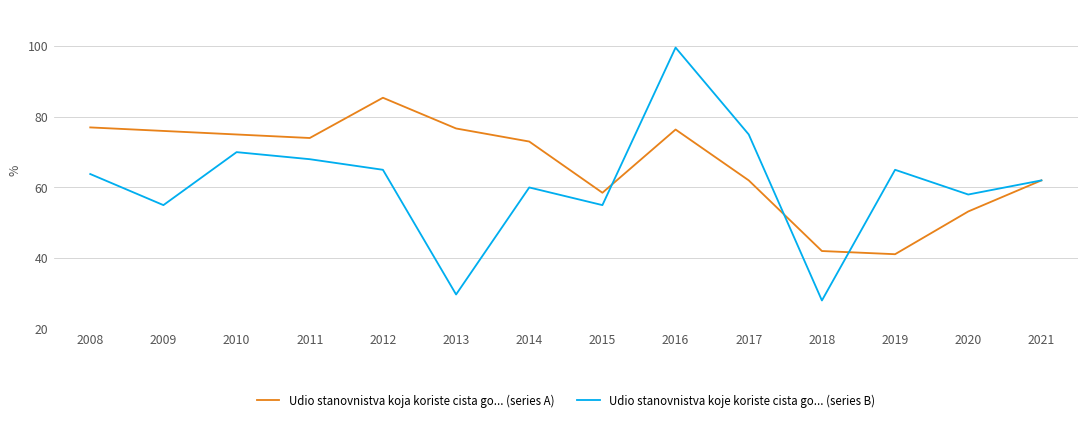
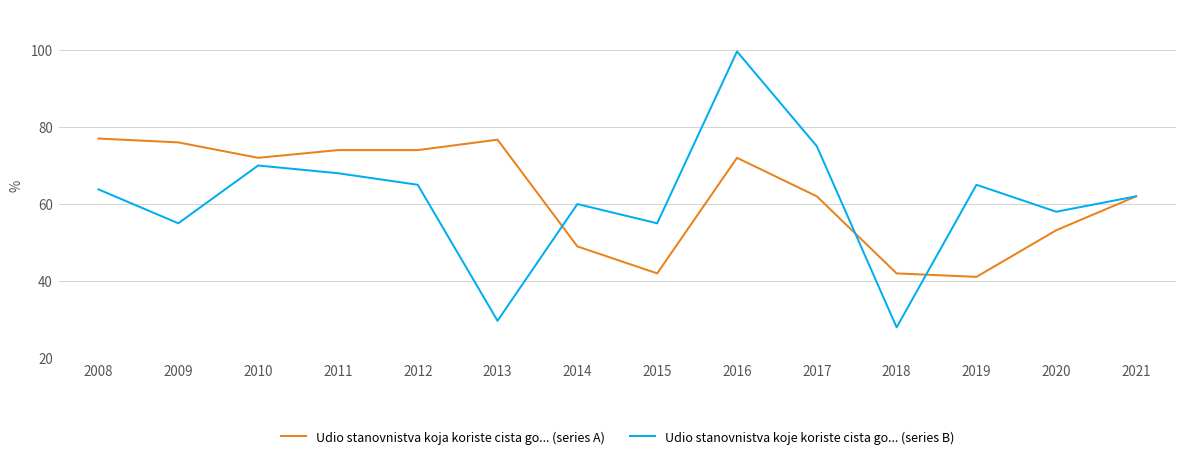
  {
    "Udio stanovnistva koja koriste cista go... (series A)": {
      "2008": 77,
      "2009": 76,
-     "2010": 75,
+     "2010": 72,
      "2011": 74,
-     "2012": 85,
+     "2012": 74,
      "2013": 77,
-     "2014": 73,
-     "2015": 59,
-     "2016": 76,
+     "2014": 49,
+     "2015": 42,
+     "2016": 72,
      "2017": 62,
      "2018": 42,
      "2019": 41,
      "2020": 53
    },
    "Udio stanovnistva koje koriste cista go... (series B)": {
      "2008": 64,
      "2009": 55,
      "2010": 70,
      "2011": 68,
      "2012": 65,
      "2013": 30,
      "2014": 60,
      "2015": 55,
      "2016": 100,
      "2017": 75,
      "2018": 28,
      "2019": 65,
      "2020": 58
    }
  }
